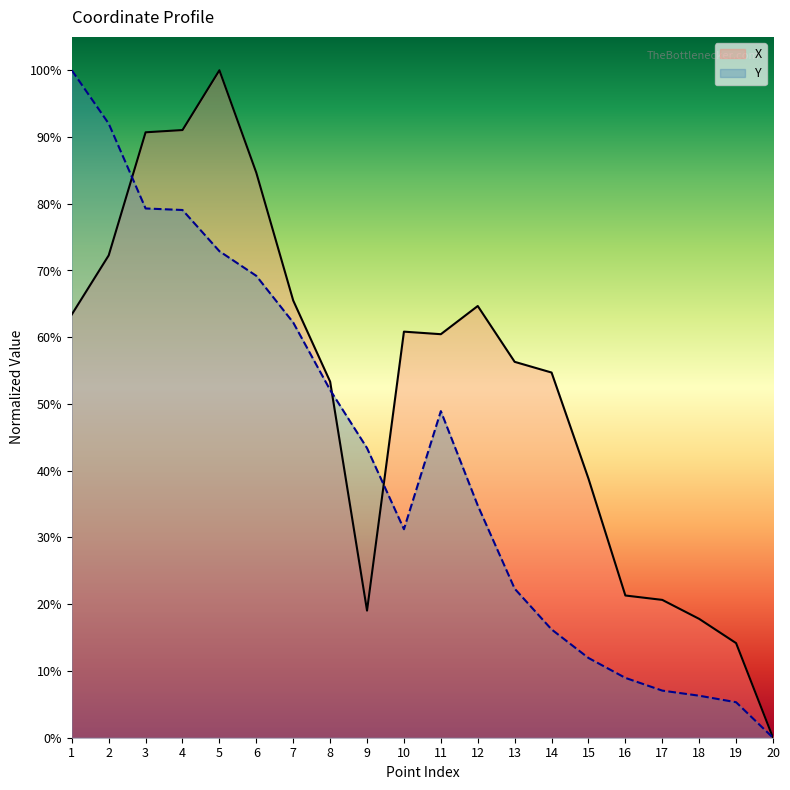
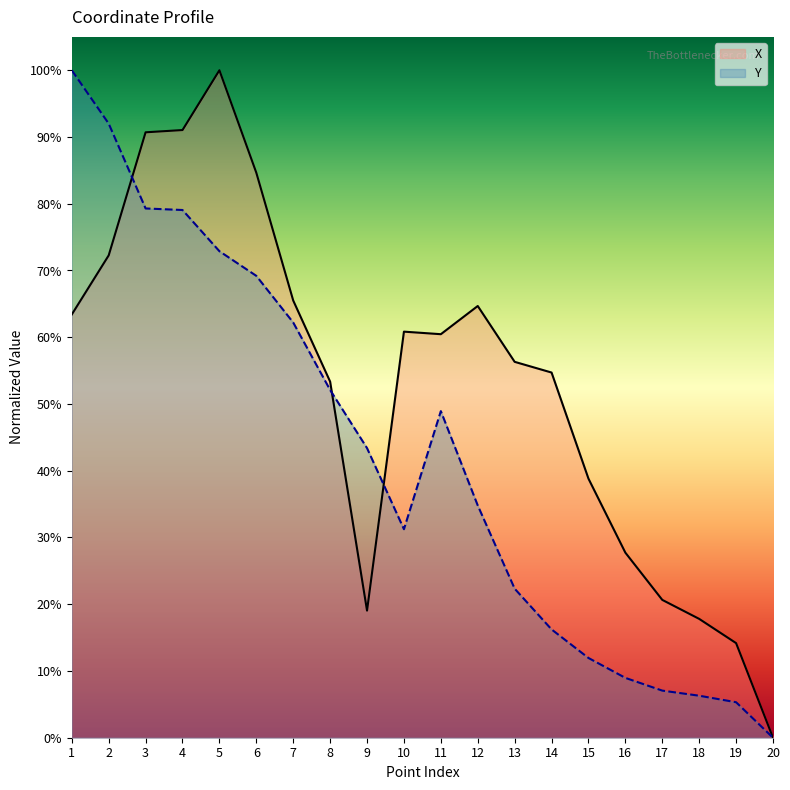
  {
    "X": {
      "1": "63%",
      "2": "72%",
      "3": "91%",
      "4": "91%",
      "5": "100%",
      "6": "85%",
      "7": "66%",
      "8": "53%",
      "9": "19%",
      "10": "61%",
      "11": "60%",
      "12": "65%",
      "13": "56%",
      "14": "55%",
      "15": "39%",
-     "16": "21%",
+     "16": "28%",
      "17": "21%",
      "18": "18%",
      "19": "14%"
    },
    "Y": {
      "1": "100%",
      "2": "92%",
      "3": "79%",
      "4": "79%",
      "5": "73%",
      "6": "69%",
      "7": "62%",
      "8": "52%",
      "9": "43%",
      "10": "31%",
      "11": "49%",
      "12": "35%",
      "13": "22%",
      "14": "16%",
      "15": "12%",
      "16": "9%",
      "17": "7%",
      "18": "6%",
      "19": "5%"
    }
  }
